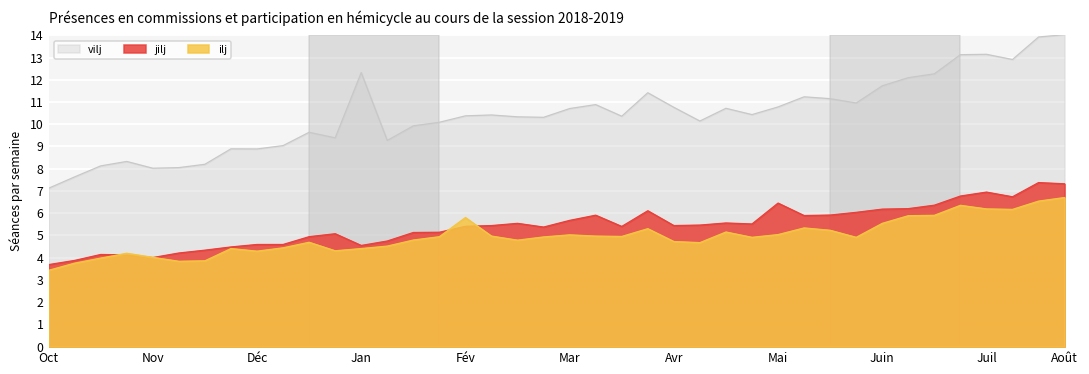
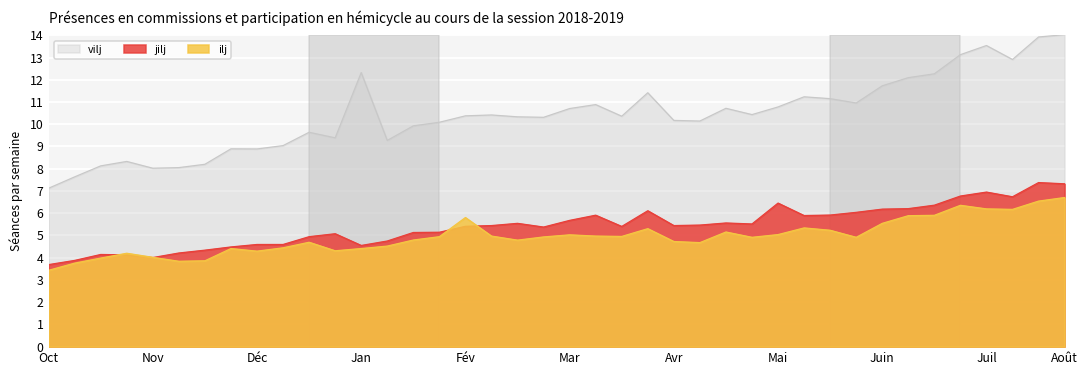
  {
    "vilj": {
      "Oct": 7.1,
      "Nov": 8.0,
      "Déc": 8.9,
      "Jan": 12.3,
      "Fév": 10.4,
      "Mar": 10.7,
-     "Avr": 10.8,
+     "Avr": 10.2,
      "Mai": 10.8,
      "Juin": 11.7,
-     "Juil": 13.1,
+     "Juil": 13.5,
      "Août": 14.0
    },
    "jilj": {
      "Oct": 3.7,
      "Déc": 4.6,
      "Jan": 4.6,
      "Fév": 5.4,
      "Mar": 5.7,
      "Avr": 5.4,
      "Mai": 6.5,
      "Juin": 6.2,
      "Juil": 7.0,
      "Août": 7.3
    },
    "ilj": {
      "Oct": 3.4,
      "Déc": 4.3,
      "Jan": 4.4,
      "Fév": 5.8,
      "Mar": 5.0,
      "Avr": 4.7,
      "Mai": 5.0,
      "Juin": 5.5,
      "Juil": 6.2,
      "Août": 6.7
    }
  }
